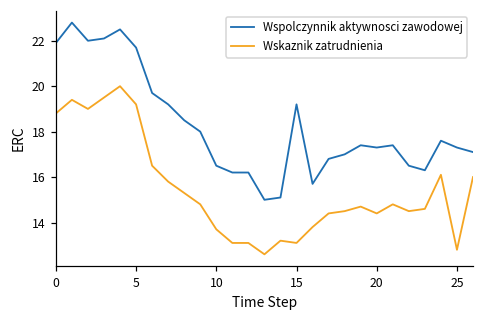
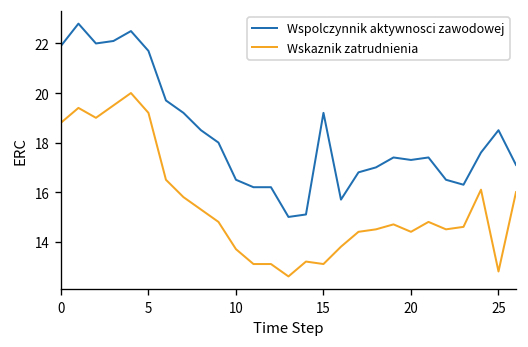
  {
    "Wspolczynnik aktywnosci zawodowej": {
      "0": 21.9,
      "5": 21.7,
      "10": 16.5,
      "15": 19.2,
      "20": 17.3,
-     "25": 17.3
+     "25": 18.5
    },
    "Wskaznik zatrudnienia": {
      "0": 18.8,
      "5": 19.2,
      "10": 13.7,
      "15": 13.1,
      "20": 14.4,
      "25": 12.8
    }
  }
